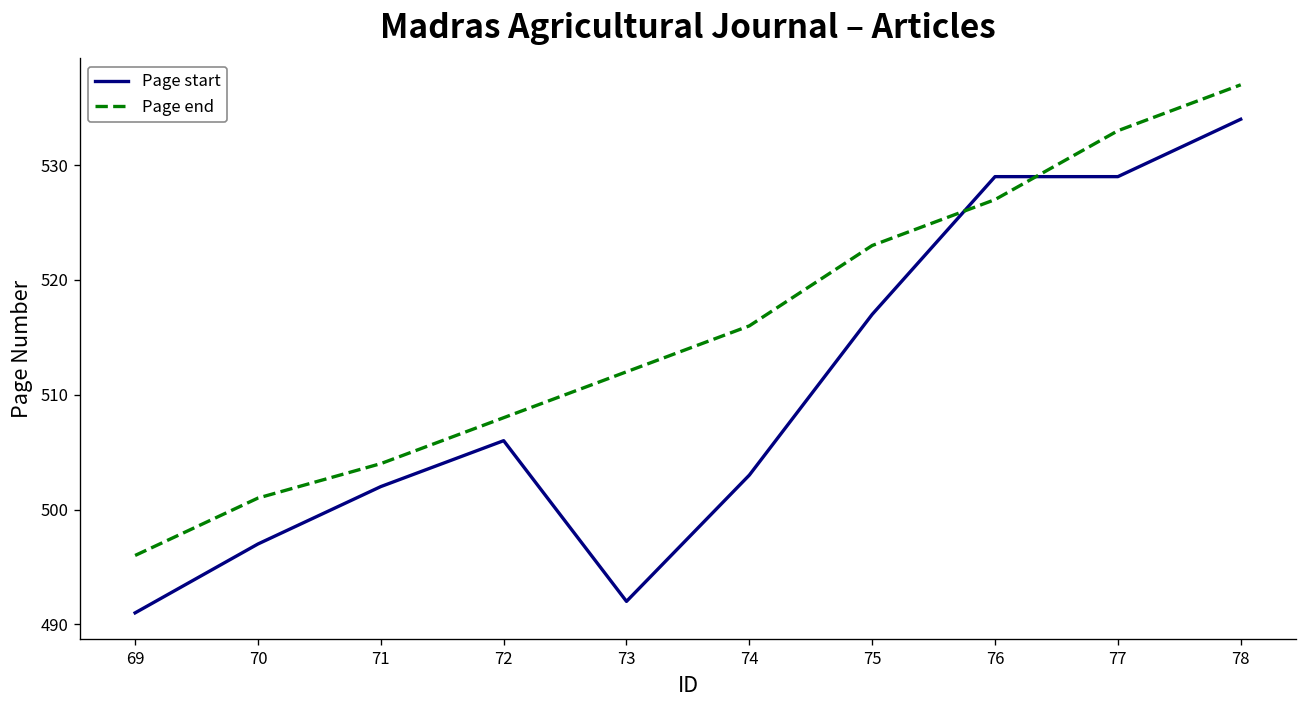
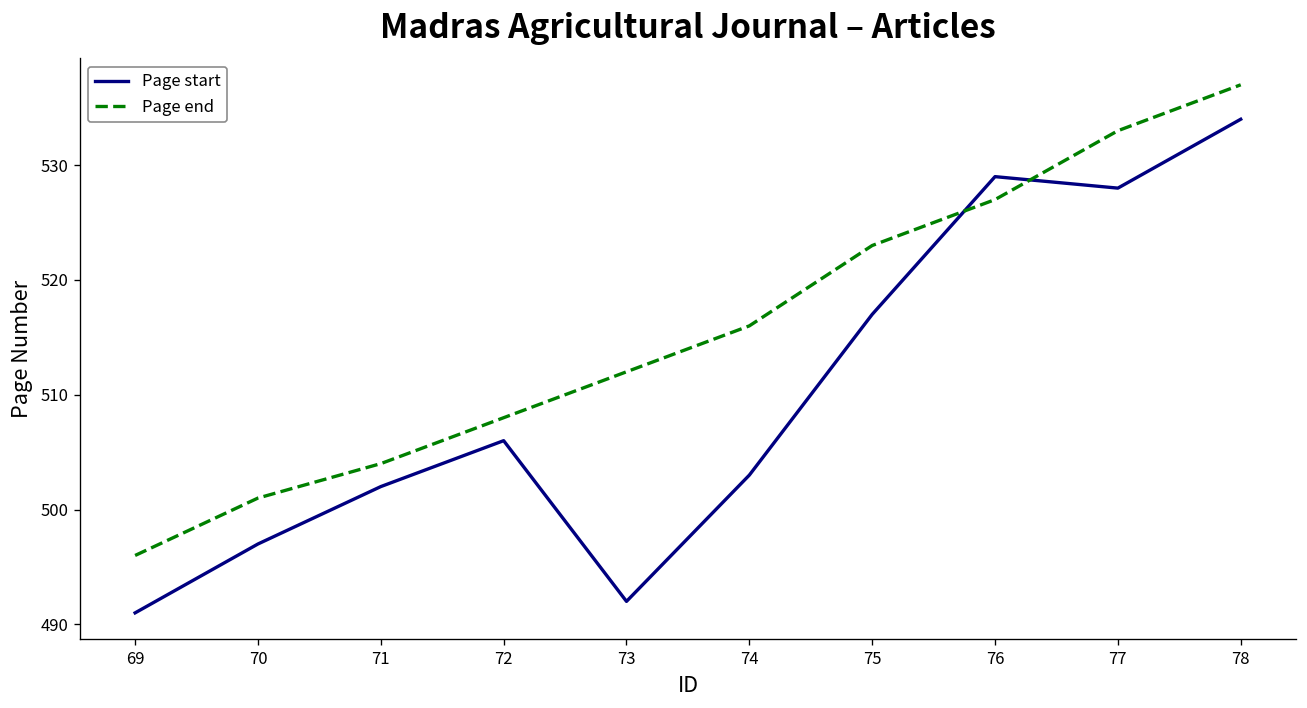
  {
    "Page start": {
      "69": 491,
      "70": 497,
      "71": 502,
      "72": 506,
      "73": 492,
      "74": 503,
      "75": 517,
      "76": 529,
-     "77": 529,
+     "77": 528,
      "78": 534
    },
    "Page end": {
      "69": 496,
      "70": 501,
      "71": 504,
      "72": 508,
      "73": 512,
      "74": 516,
      "75": 523,
      "76": 527,
      "77": 533,
      "78": 537
    }
  }
